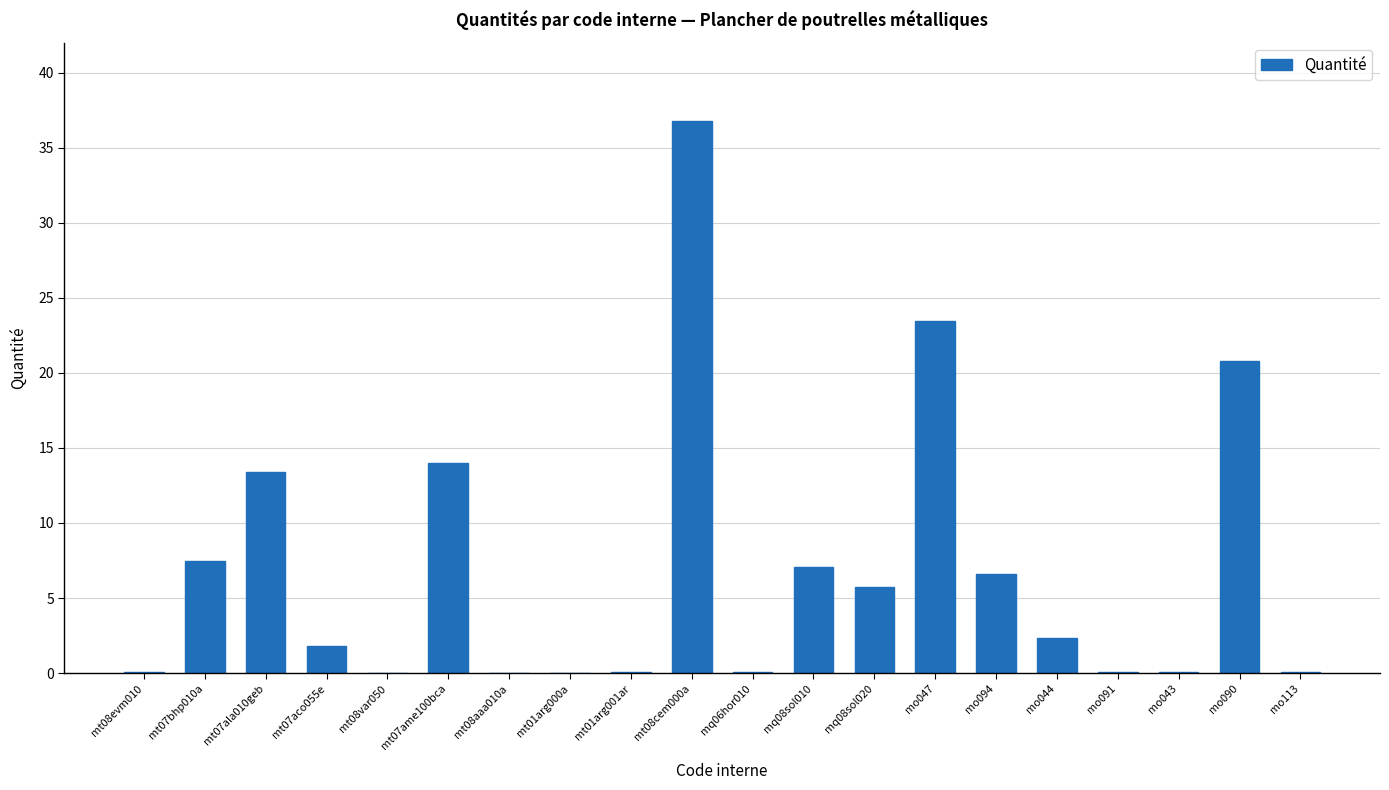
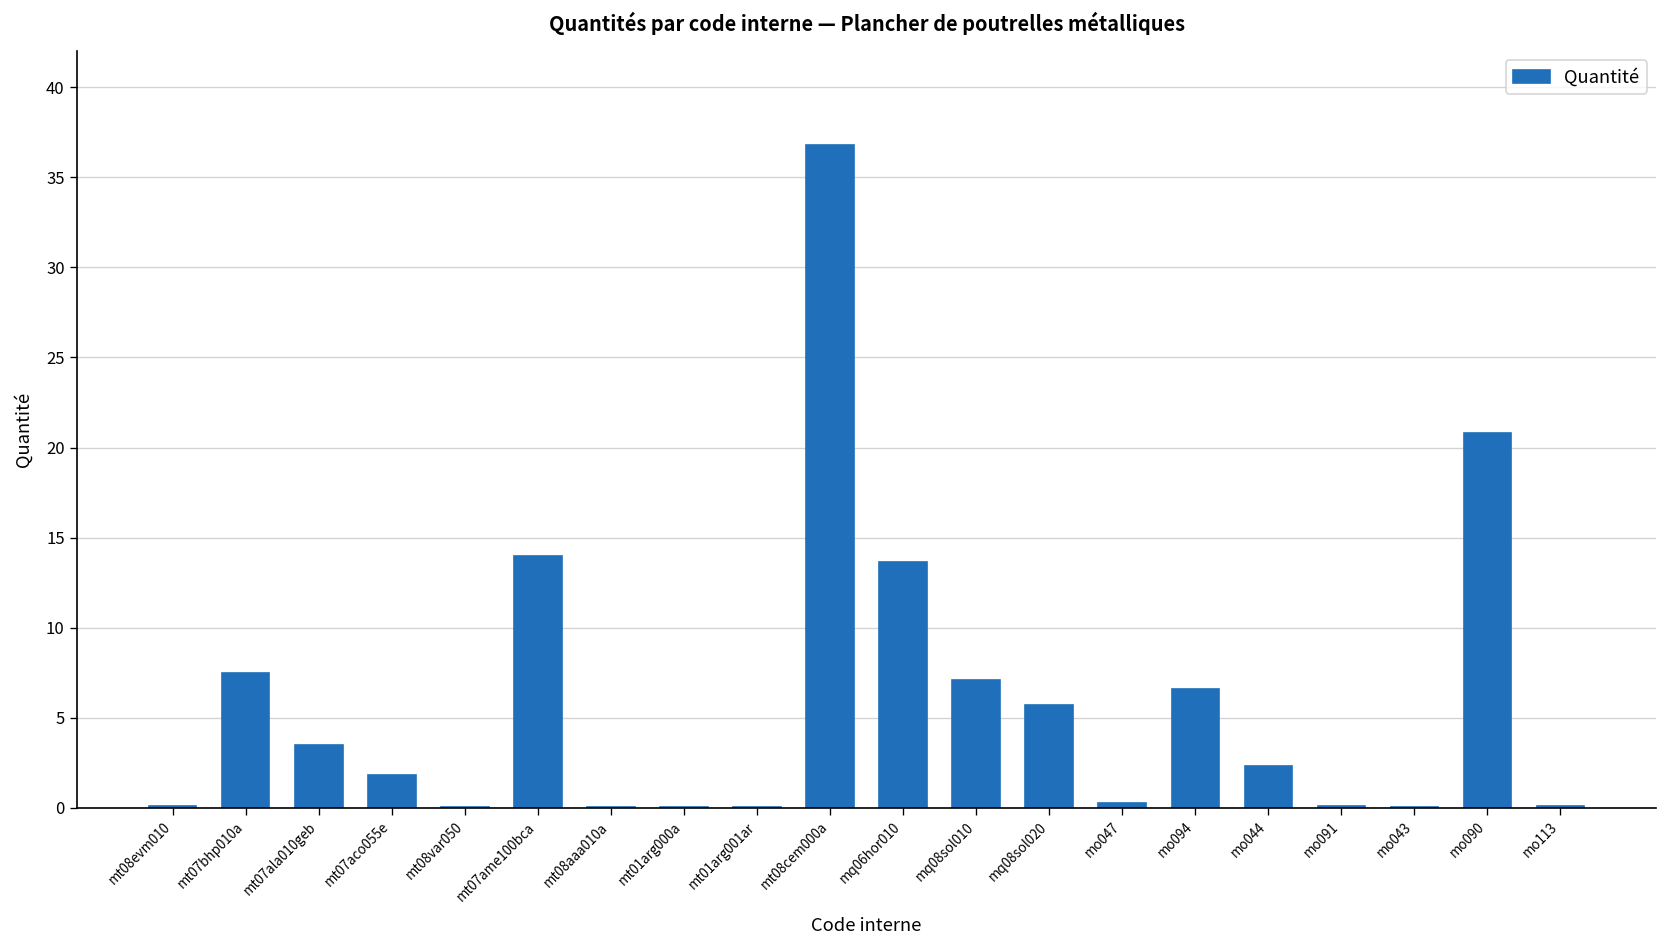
  {
    "mt07bhp010a": 7.5,
-   "mt07ala010geb": 13.4,
+   "mt07ala010geb": 3.5,
    "mt07aco055e": 1.8,
    "mt07ame100bca": 14.0,
    "mt08cem000a": 36.8,
-   "mq06hor010": 0.0,
+   "mq06hor010": 13.6,
    "mq08sol010": 7.1,
    "mq08sol020": 5.7,
-   "mo047": 23.5,
+   "mo047": 0.3,
    "mo094": 6.6,
    "mo044": 2.3,
    "mo090": 20.8
  }
